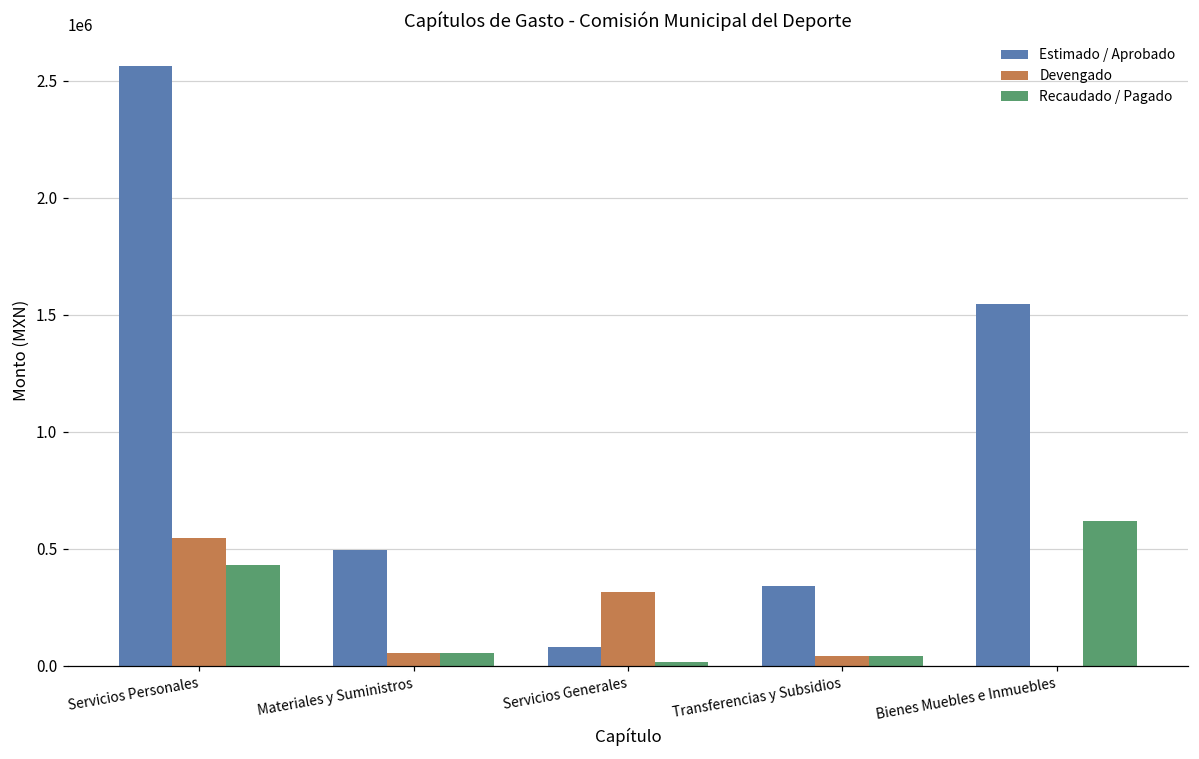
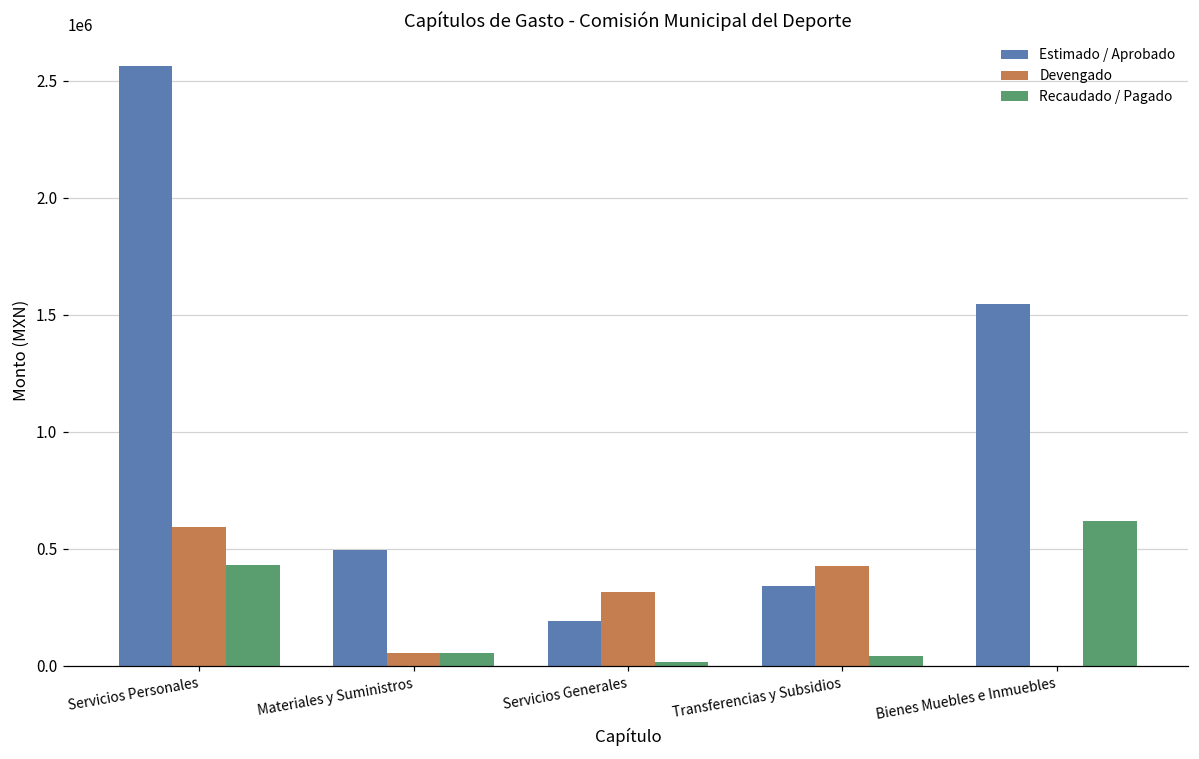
  {
    "Estimado / Aprobado": {
      "Servicios Personales": 2560000,
      "Materiales y Suministros": 490000,
-     "Servicios Generales": 80000,
+     "Servicios Generales": 190000,
      "Transferencias y Subsidios": 340000,
      "Bienes Muebles e Inmuebles": 1550000
    },
    "Devengado": {
-     "Servicios Personales": 550000,
+     "Servicios Personales": 590000,
      "Materiales y Suministros": 60000,
      "Servicios Generales": 310000,
-     "Transferencias y Subsidios": 40000,
+     "Transferencias y Subsidios": 430000,
      "Bienes Muebles e Inmuebles": 0
    },
    "Recaudado / Pagado": {
      "Servicios Personales": 430000,
      "Materiales y Suministros": 60000,
      "Servicios Generales": 20000,
      "Transferencias y Subsidios": 40000,
      "Bienes Muebles e Inmuebles": 620000
    }
  }
